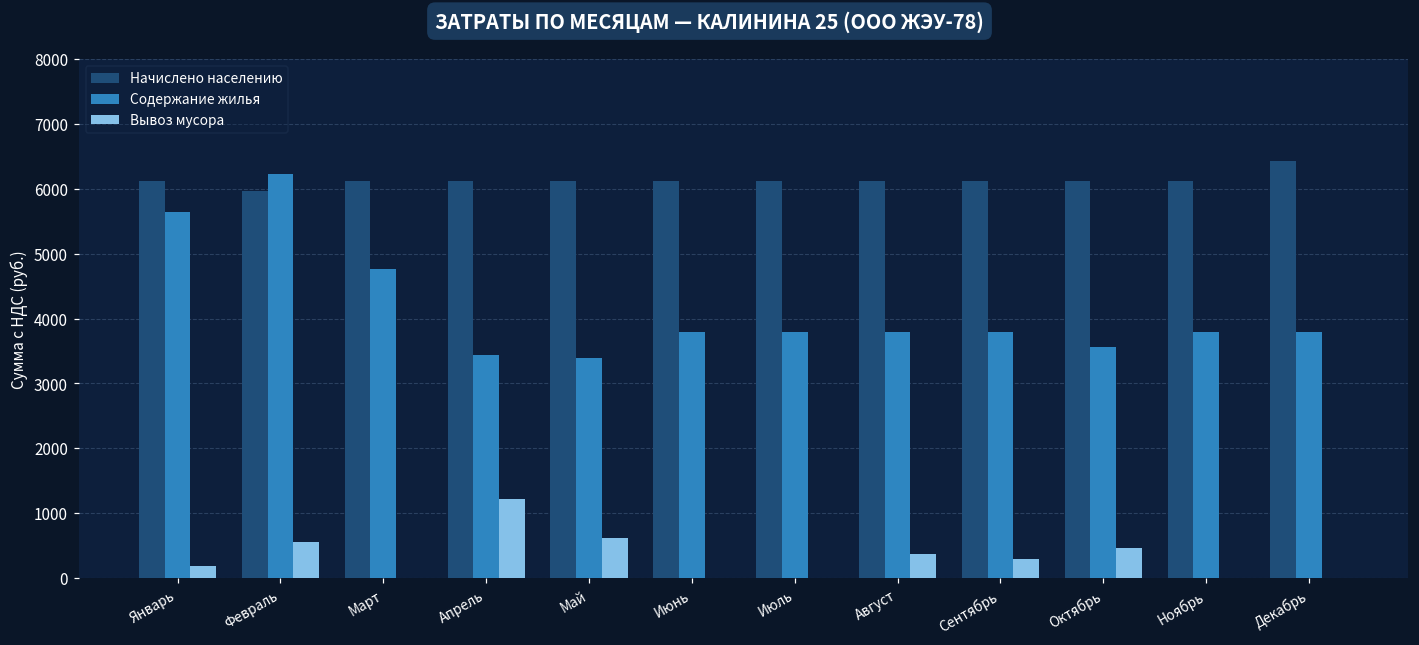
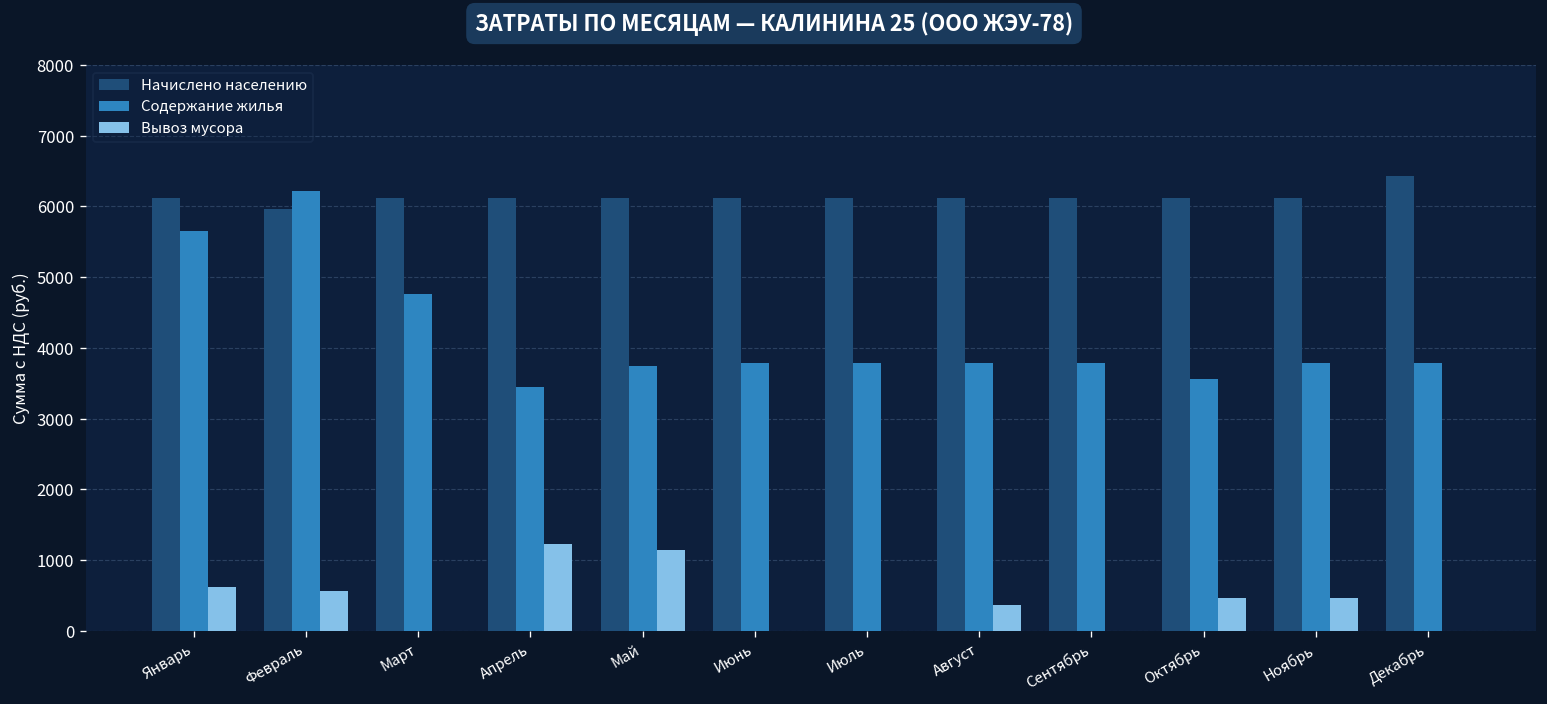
  {
    "Начислено населению": {
      "Январь": 6100,
      "Февраль": 6000,
      "Март": 6100,
      "Апрель": 6100,
      "Май": 6100,
      "Июнь": 6100,
      "Июль": 6100,
      "Август": 6100,
      "Сентябрь": 6100,
      "Октябрь": 6100,
      "Ноябрь": 6100,
      "Декабрь": 6400
    },
    "Содержание жилья": {
      "Январь": 5600,
      "Февраль": 6200,
      "Март": 4800,
      "Апрель": 3400,
-     "Май": 3400,
+     "Май": 3800,
      "Июнь": 3800,
      "Июль": 3800,
      "Август": 3800,
      "Сентябрь": 3800,
      "Октябрь": 3600,
      "Ноябрь": 3800,
      "Декабрь": 3800
    },
    "Вывоз мусора": {
-     "Январь": 200,
+     "Январь": 600,
      "Февраль": 600,
      "Март": 0,
      "Апрель": 1200,
-     "Май": 600,
+     "Май": 1100,
      "Июнь": 0,
      "Июль": 0,
      "Август": 400,
-     "Сентябрь": 300,
+     "Сентябрь": 0,
      "Октябрь": 500,
-     "Ноябрь": 0,
+     "Ноябрь": 500,
      "Декабрь": 0
    }
  }
